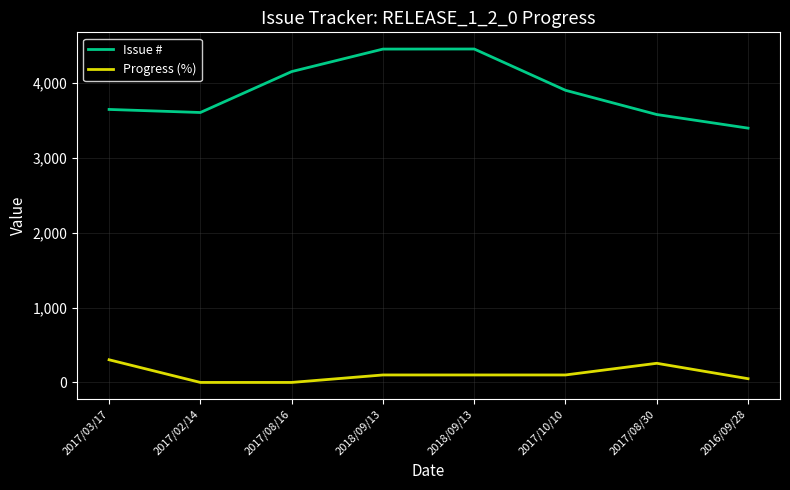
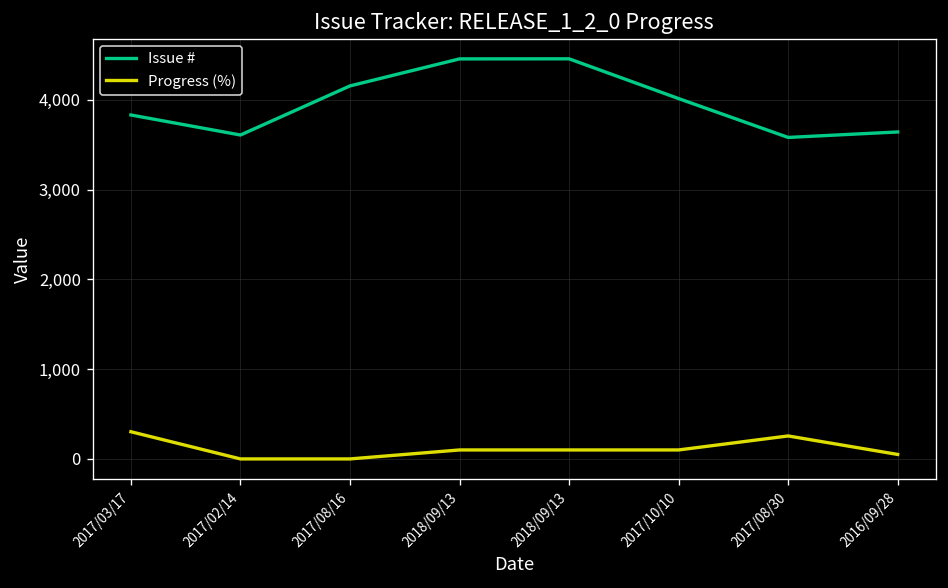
  {
    "Issue #": {
-     "2017/03/17": "3,700",
+     "2017/03/17": "3,800",
      "2017/02/14": "3,600",
      "2017/08/16": "4,200",
-     "2017/10/10": "3,900",
+     "2017/10/10": "4,000",
      "2017/08/30": "3,600",
-     "2016/09/28": "3,400"
+     "2016/09/28": "3,600"
    },
    "Progress (%)": {
      "2017/03/17": "300",
      "2017/02/14": "0",
      "2017/08/16": "0",
      "2017/10/10": "100",
      "2017/08/30": "300",
      "2016/09/28": "100"
    }
  }
